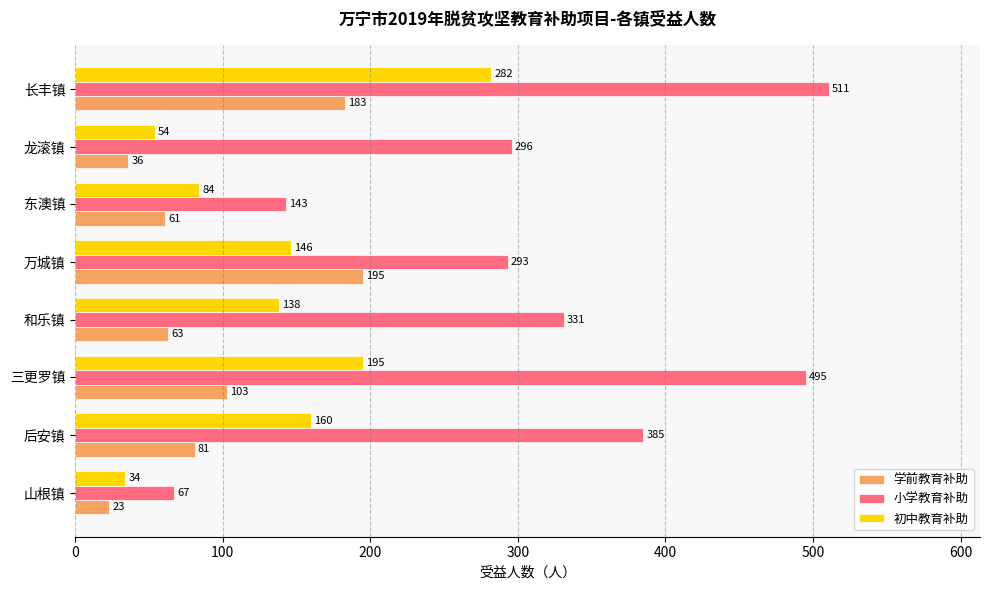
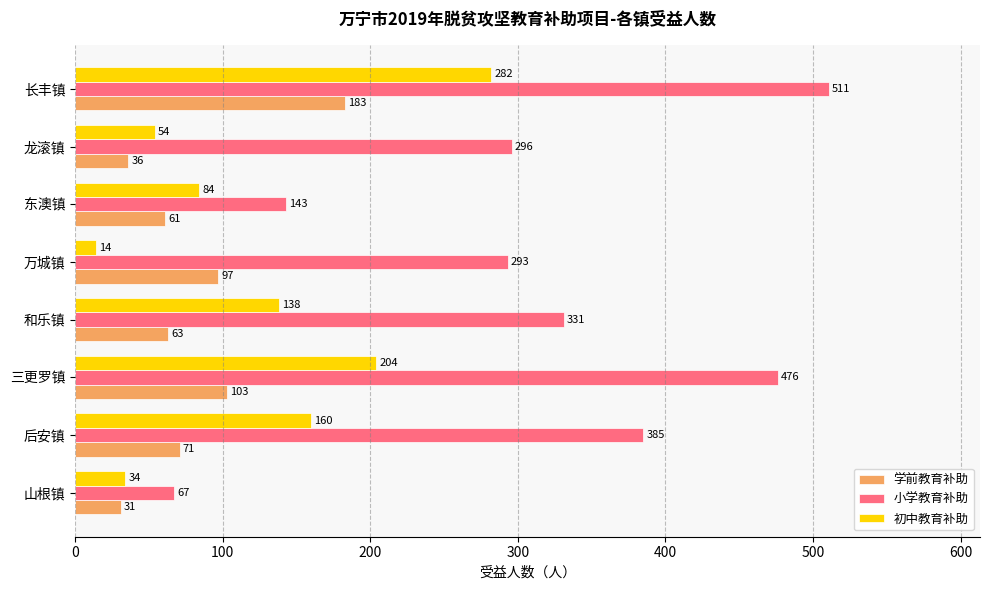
  {
    "学前教育补助": {
      "长丰镇": 183,
      "龙滚镇": 36,
      "东澳镇": 61,
-     "万城镇": 195,
+     "万城镇": 97,
      "和乐镇": 63,
      "三更罗镇": 103,
-     "后安镇": 81,
-     "山根镇": 23
+     "后安镇": 71,
+     "山根镇": 31
    },
    "小学教育补助": {
      "长丰镇": 511,
      "龙滚镇": 296,
      "东澳镇": 143,
      "万城镇": 293,
      "和乐镇": 331,
-     "三更罗镇": 495,
+     "三更罗镇": 476,
      "后安镇": 385,
      "山根镇": 67
    },
    "初中教育补助": {
      "长丰镇": 282,
      "龙滚镇": 54,
      "东澳镇": 84,
-     "万城镇": 146,
+     "万城镇": 14,
      "和乐镇": 138,
-     "三更罗镇": 195,
+     "三更罗镇": 204,
      "后安镇": 160,
      "山根镇": 34
    }
  }
